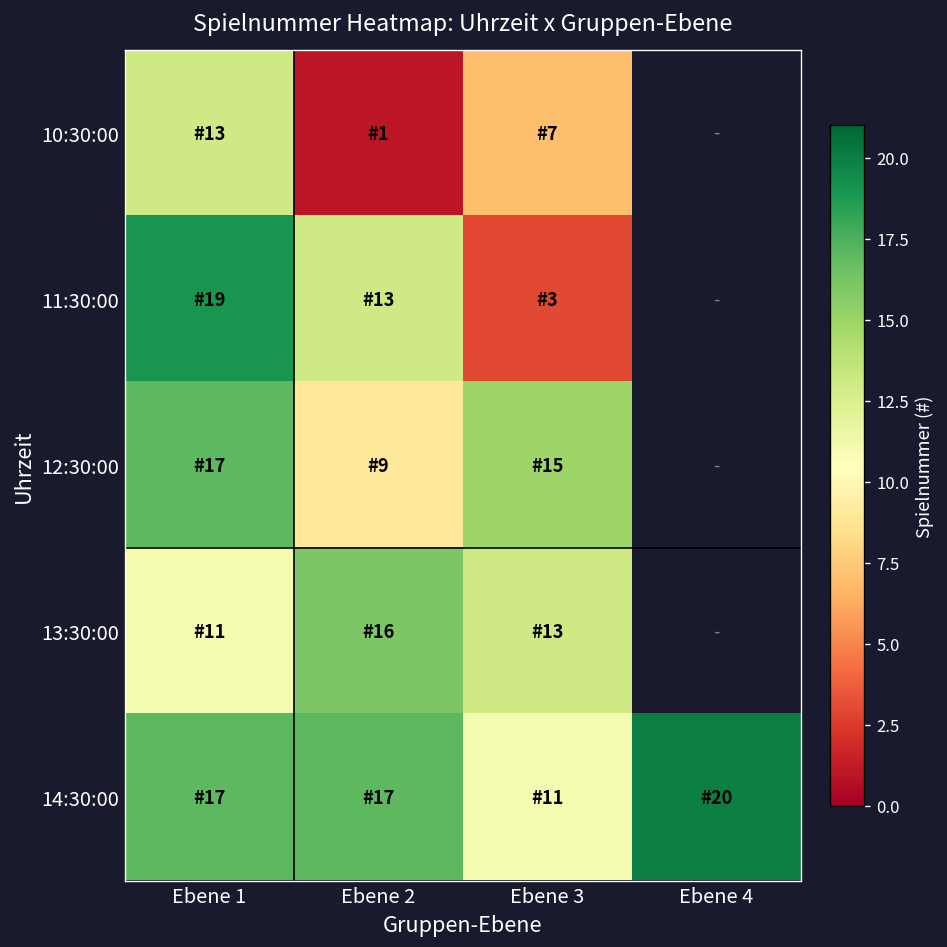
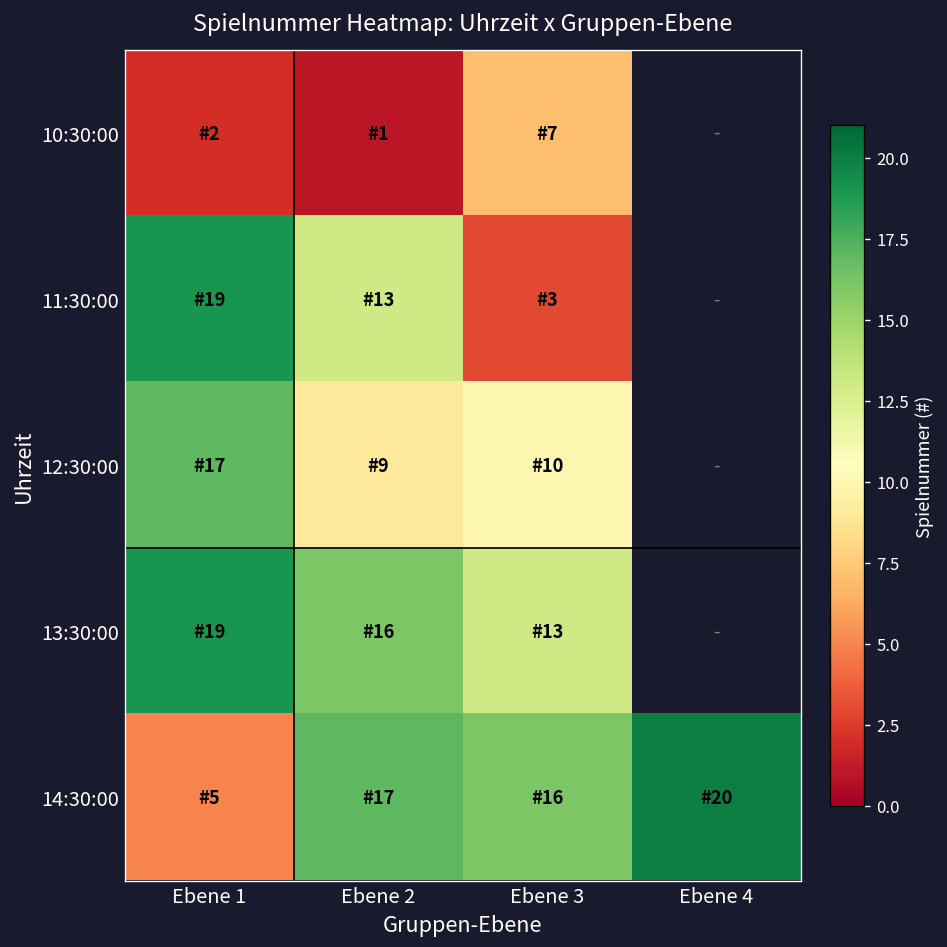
  {
    "10:30:00": {
-     "Ebene 1": 13,
+     "Ebene 1": 2,
      "Ebene 2": 1,
      "Ebene 3": 7
    },
    "11:30:00": {
      "Ebene 1": 19,
      "Ebene 2": 13,
      "Ebene 3": 3
    },
    "12:30:00": {
      "Ebene 1": 17,
      "Ebene 2": 9,
-     "Ebene 3": 15
+     "Ebene 3": 10
    },
    "13:30:00": {
-     "Ebene 1": 11,
+     "Ebene 1": 19,
      "Ebene 2": 16,
      "Ebene 3": 13
    },
    "14:30:00": {
-     "Ebene 1": 17,
+     "Ebene 1": 5,
      "Ebene 2": 17,
-     "Ebene 3": 11,
+     "Ebene 3": 16,
      "Ebene 4": 20
    }
  }
